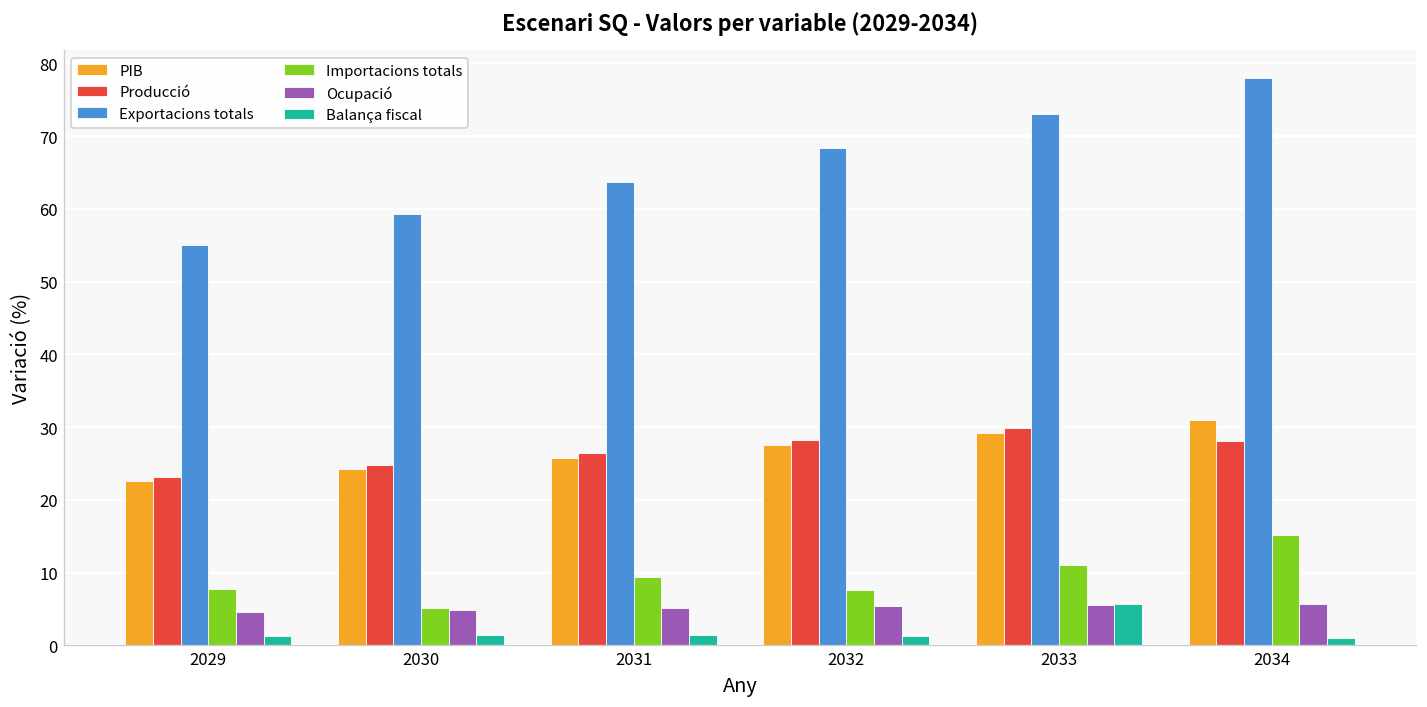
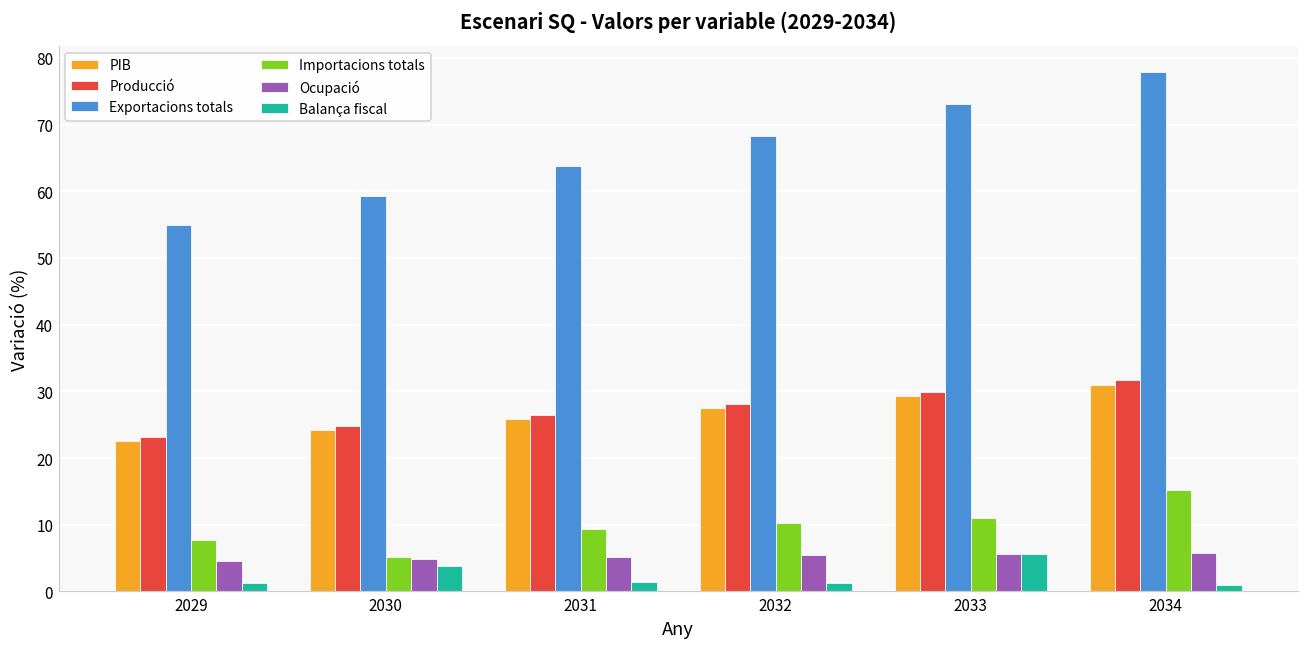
  {
    "PIB": {
      "2029": 23,
      "2030": 24,
      "2031": 26,
      "2032": 27,
      "2033": 29,
      "2034": 31
    },
    "Producció": {
      "2029": 23,
      "2030": 25,
      "2031": 26,
      "2032": 28,
      "2033": 30,
-     "2034": 28
+     "2034": 32
    },
    "Exportacions totals": {
      "2029": 55,
      "2030": 59,
      "2031": 64,
      "2032": 68,
      "2033": 73,
      "2034": 78
    },
    "Importacions totals": {
      "2029": 8,
      "2030": 5,
      "2031": 9,
-     "2032": 8,
+     "2032": 10,
      "2033": 11,
      "2034": 15
    },
    "Ocupació": {
      "2029": 5,
      "2030": 5,
      "2031": 5,
      "2032": 5,
      "2033": 6,
      "2034": 6
    },
    "Balança fiscal": {
      "2029": 1,
-     "2030": 1,
+     "2030": 4,
      "2031": 1,
      "2032": 1,
      "2033": 6,
      "2034": 1
    }
  }
